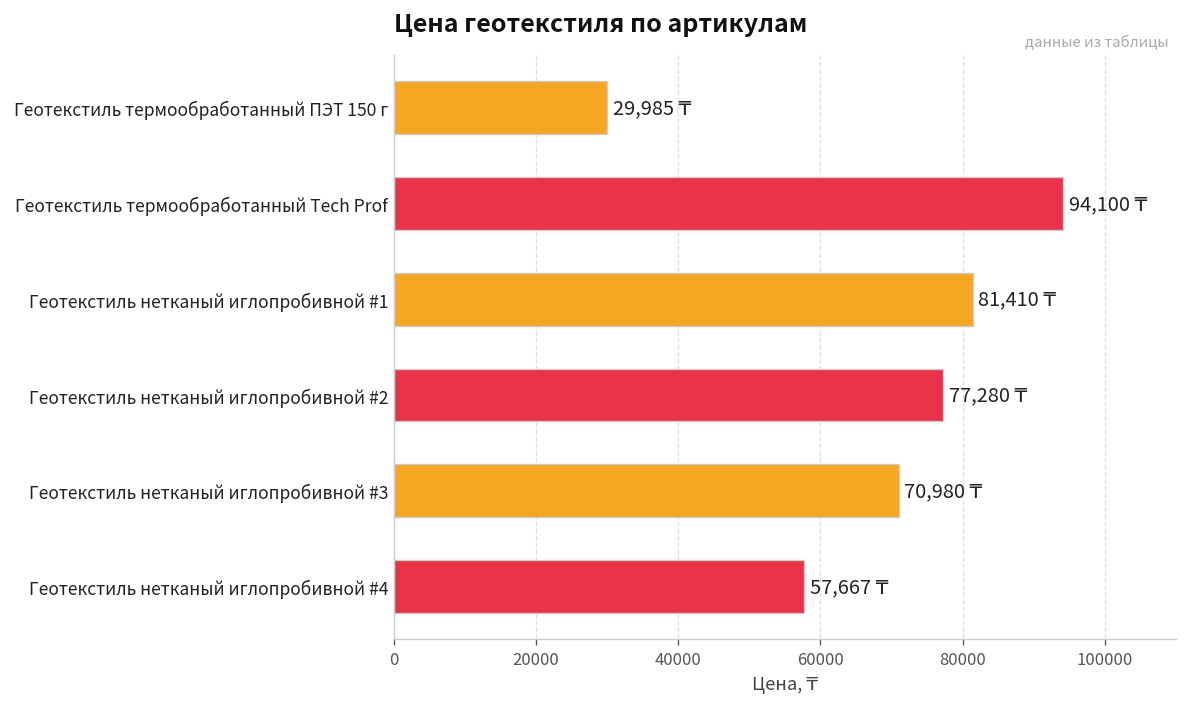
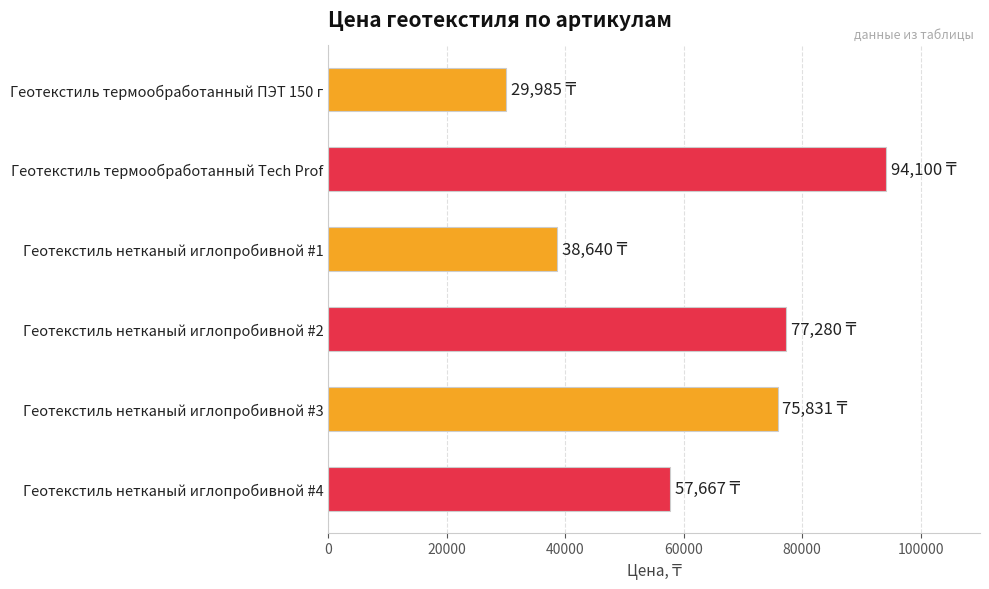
  {
    "Геотекстиль термообработанный ПЭТ 150 г": "29,985",
    "Геотекстиль термообработанный Tech Prof": "94,100",
-   "Геотекстиль нетканый иглопробивной #1": "81,410",
+   "Геотекстиль нетканый иглопробивной #1": "38,640",
    "Геотекстиль нетканый иглопробивной #2": "77,280",
-   "Геотекстиль нетканый иглопробивной #3": "70,980",
+   "Геотекстиль нетканый иглопробивной #3": "75,831",
    "Геотекстиль нетканый иглопробивной #4": "57,667"
  }
